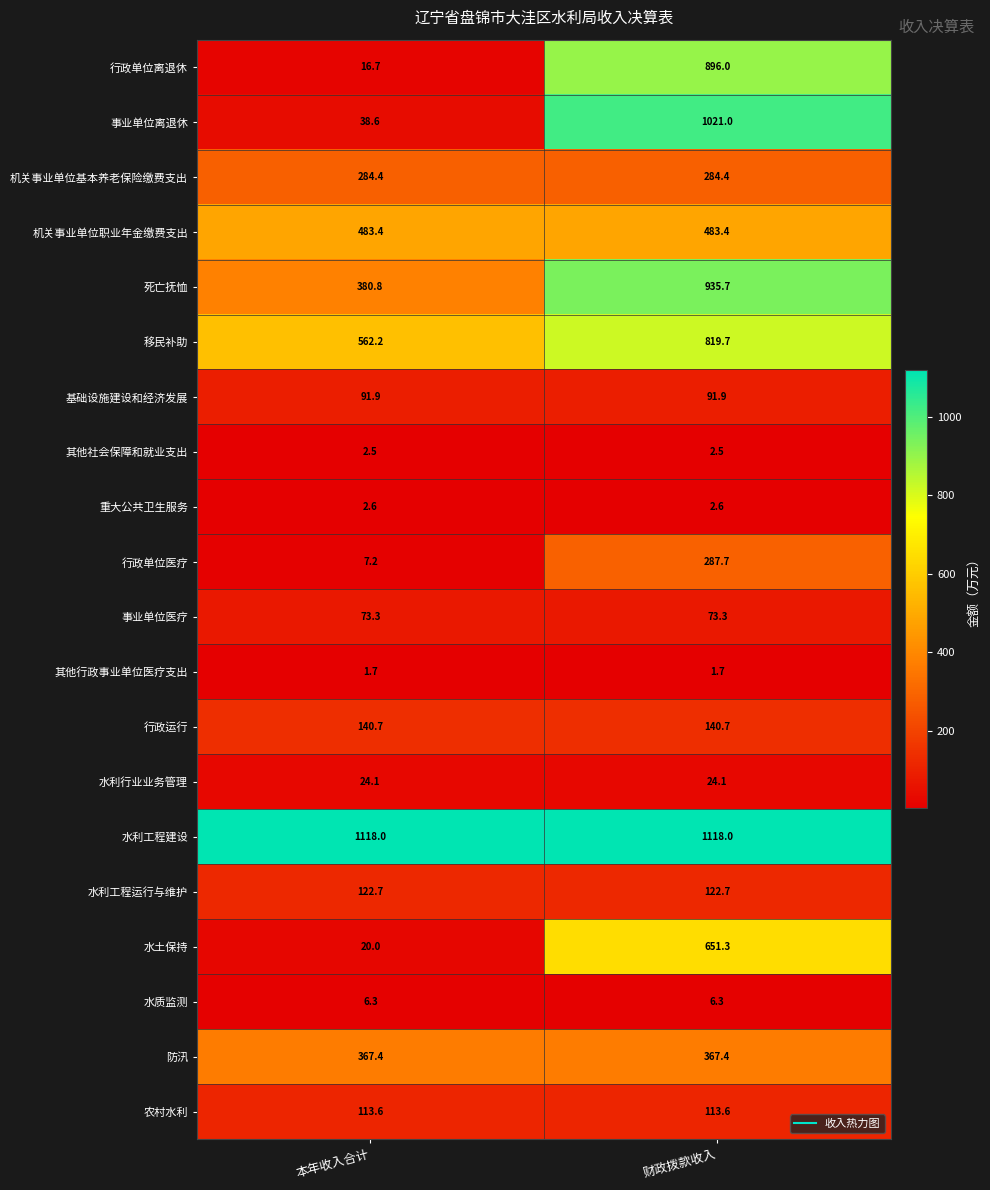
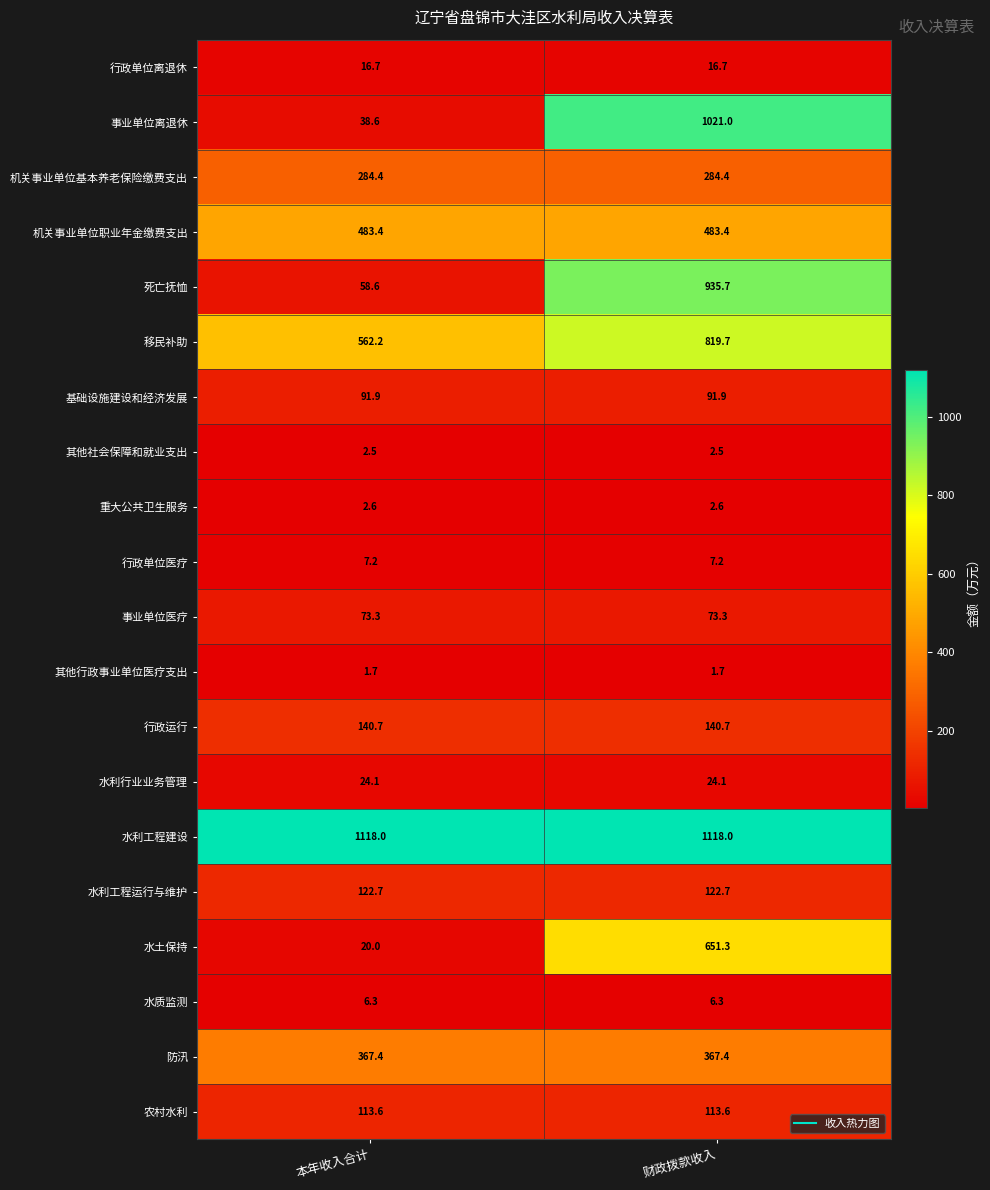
  {
    "行政单位离退休": {
      "本年收入合计": 16.7,
-     "财政拨款收入": 896.0
+     "财政拨款收入": 16.7
    },
    "事业单位离退休": {
      "本年收入合计": 38.6,
      "财政拨款收入": 1021.0
    },
    "机关事业单位基本养老保险缴费支出": {
      "本年收入合计": 284.4,
      "财政拨款收入": 284.4
    },
    "机关事业单位职业年金缴费支出": {
      "本年收入合计": 483.4,
      "财政拨款收入": 483.4
    },
    "死亡抚恤": {
-     "本年收入合计": 380.8,
+     "本年收入合计": 58.6,
      "财政拨款收入": 935.7
    },
    "移民补助": {
      "本年收入合计": 562.2,
      "财政拨款收入": 819.7
    },
    "基础设施建设和经济发展": {
      "本年收入合计": 91.9,
      "财政拨款收入": 91.9
    },
    "其他社会保障和就业支出": {
      "本年收入合计": 2.5,
      "财政拨款收入": 2.5
    },
    "重大公共卫生服务": {
      "本年收入合计": 2.6,
      "财政拨款收入": 2.6
    },
    "行政单位医疗": {
      "本年收入合计": 7.2,
-     "财政拨款收入": 287.7
+     "财政拨款收入": 7.2
    },
    "事业单位医疗": {
      "本年收入合计": 73.3,
      "财政拨款收入": 73.3
    },
    "其他行政事业单位医疗支出": {
      "本年收入合计": 1.7,
      "财政拨款收入": 1.7
    },
    "行政运行": {
      "本年收入合计": 140.7,
      "财政拨款收入": 140.7
    },
    "水利行业业务管理": {
      "本年收入合计": 24.1,
      "财政拨款收入": 24.1
    },
    "水利工程建设": {
      "本年收入合计": 1118.0,
      "财政拨款收入": 1118.0
    },
    "水利工程运行与维护": {
      "本年收入合计": 122.7,
      "财政拨款收入": 122.7
    },
    "水土保持": {
      "本年收入合计": 20.0,
      "财政拨款收入": 651.3
    },
    "水质监测": {
      "本年收入合计": 6.3,
      "财政拨款收入": 6.3
    },
    "防汛": {
      "本年收入合计": 367.4,
      "财政拨款收入": 367.4
    },
    "农村水利": {
      "本年收入合计": 113.6,
      "财政拨款收入": 113.6
    }
  }
